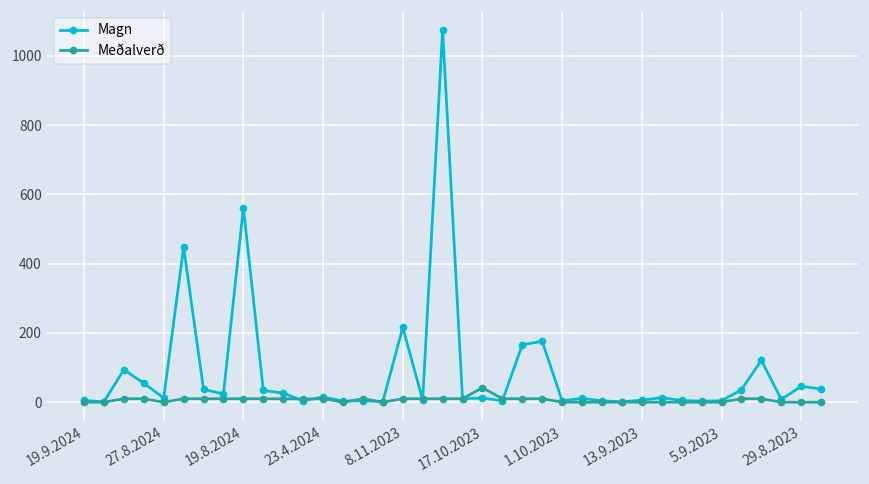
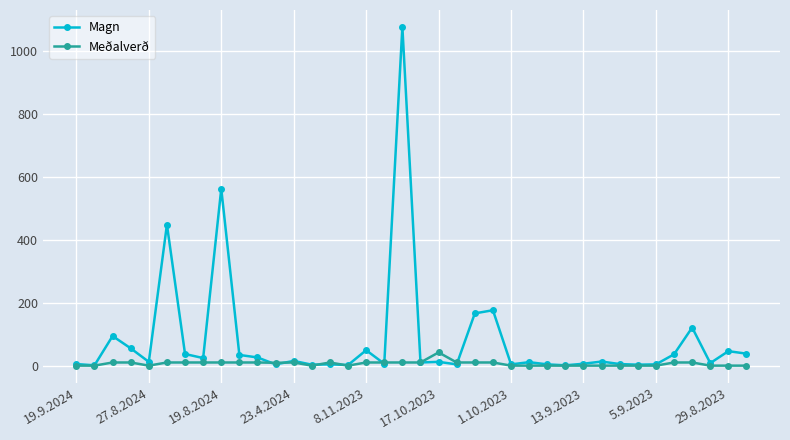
  {
    "Magn": {
      "27.8.2024": 10,
      "19.8.2024": 560,
-     "8.11.2023": 220,
+     "8.11.2023": 50,
      "17.10.2023": 10,
      "29.8.2023": 50
    },
    "Meðalverð": {
      "27.8.2024": 0,
      "19.8.2024": 10,
      "8.11.2023": 10,
      "17.10.2023": 40,
      "29.8.2023": 0
    }
  }
